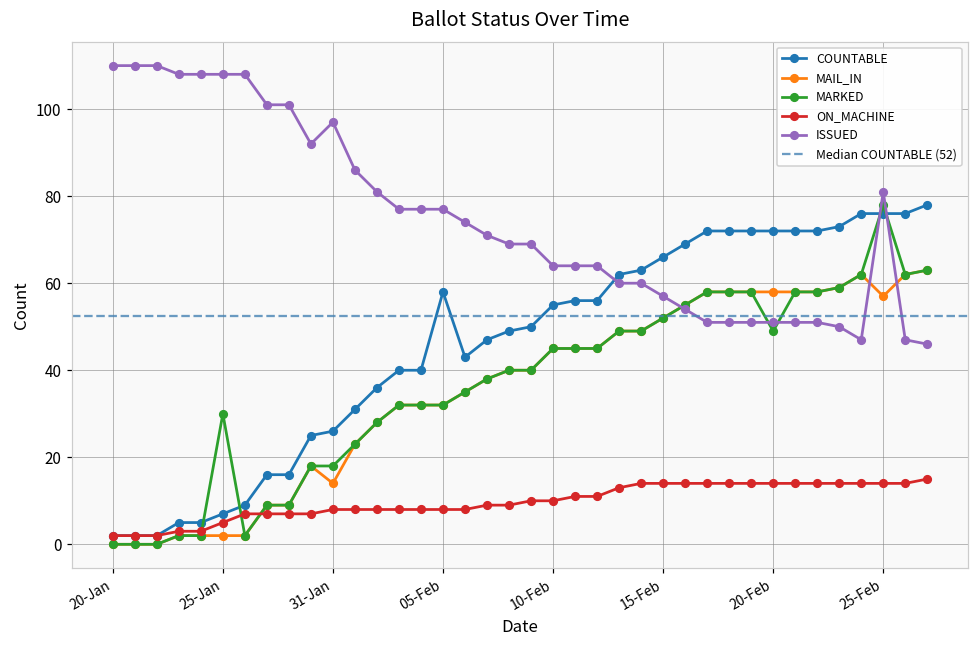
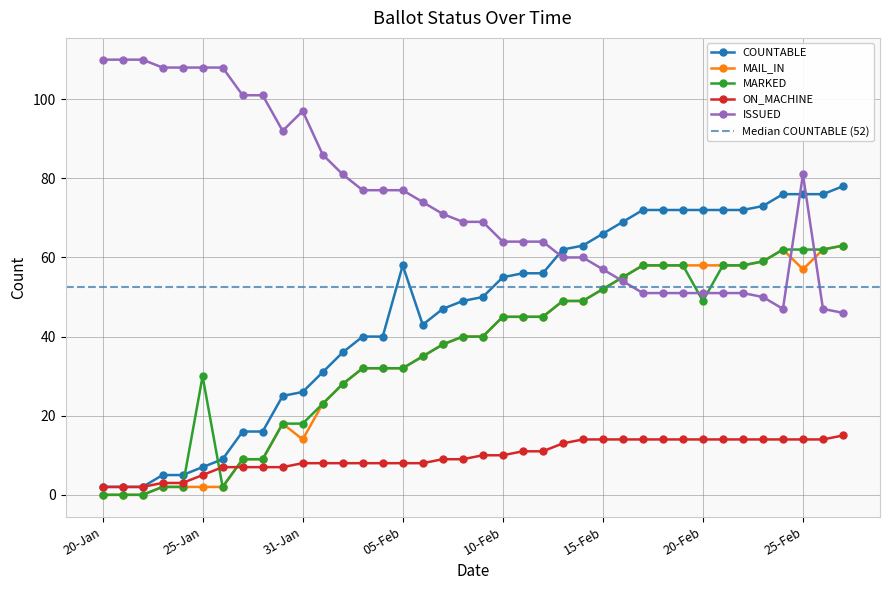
  {
    "COUNTABLE": {
      "25-Jan": 7,
      "31-Jan": 26,
      "05-Feb": 58,
      "10-Feb": 55,
      "15-Feb": 66,
      "20-Feb": 72,
      "25-Feb": 76
    },
    "MAIL_IN": {
      "25-Jan": 2,
      "31-Jan": 14,
      "20-Feb": 58,
      "25-Feb": 57
    },
    "MARKED": {
      "25-Jan": 30,
      "31-Jan": 18,
      "20-Feb": 49,
-     "25-Feb": 78
+     "25-Feb": 62
    },
    "ON_MACHINE": {
      "25-Jan": 5,
      "31-Jan": 8,
      "05-Feb": 8,
      "10-Feb": 10,
      "15-Feb": 14,
      "20-Feb": 14,
      "25-Feb": 14
    },
    "ISSUED": {
      "20-Jan": 110,
      "25-Jan": 108,
      "31-Jan": 97,
      "05-Feb": 77,
      "10-Feb": 64,
      "15-Feb": 57,
      "20-Feb": 51,
      "25-Feb": 81
    }
  }
